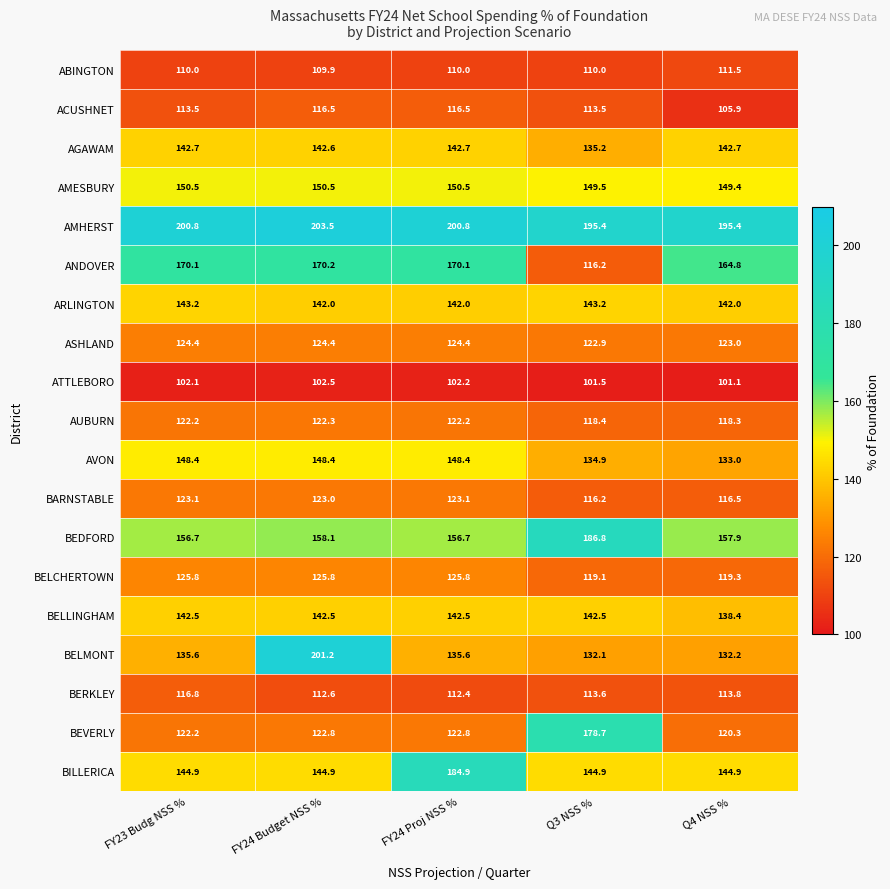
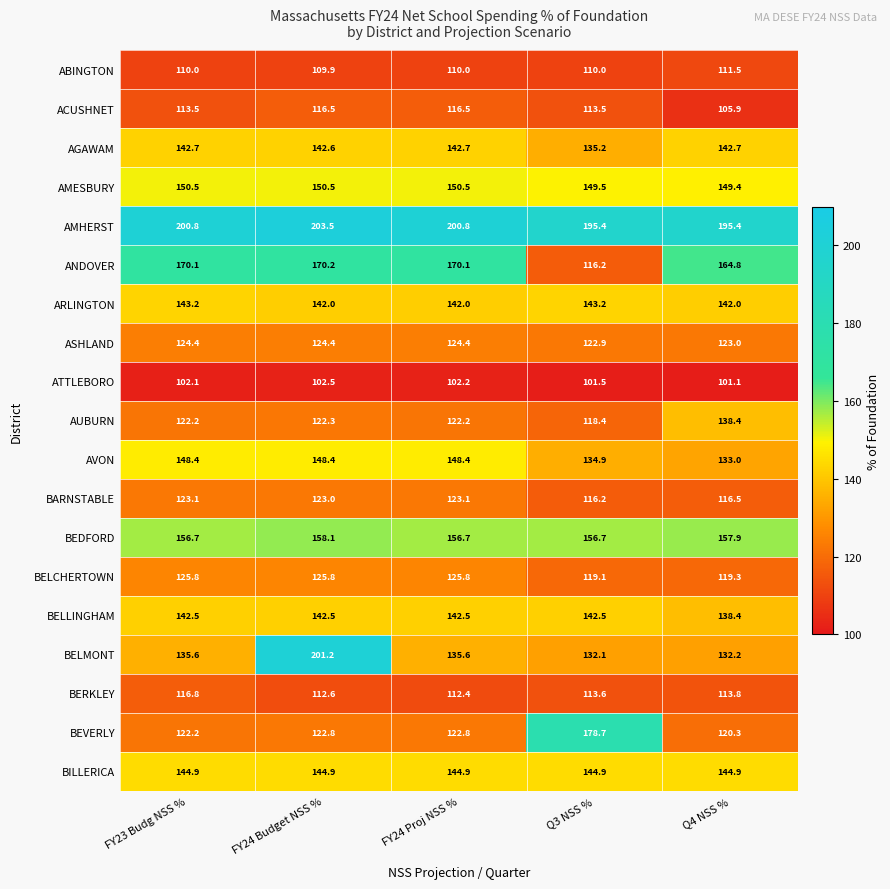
  {
    "ABINGTON": {
      "FY23 Budg NSS %": 110.0,
      "FY24 Budget NSS %": 109.9,
      "FY24 Proj NSS %": 110.0,
      "Q3 NSS %": 110.0,
      "Q4 NSS %": 111.5
    },
    "ACUSHNET": {
      "FY23 Budg NSS %": 113.5,
      "FY24 Budget NSS %": 116.5,
      "FY24 Proj NSS %": 116.5,
      "Q3 NSS %": 113.5,
      "Q4 NSS %": 105.9
    },
    "AGAWAM": {
      "FY23 Budg NSS %": 142.7,
      "FY24 Budget NSS %": 142.6,
      "FY24 Proj NSS %": 142.7,
      "Q3 NSS %": 135.2,
      "Q4 NSS %": 142.7
    },
    "AMESBURY": {
      "FY23 Budg NSS %": 150.5,
      "FY24 Budget NSS %": 150.5,
      "FY24 Proj NSS %": 150.5,
      "Q3 NSS %": 149.5,
      "Q4 NSS %": 149.4
    },
    "AMHERST": {
      "FY23 Budg NSS %": 200.8,
      "FY24 Budget NSS %": 203.5,
      "FY24 Proj NSS %": 200.8,
      "Q3 NSS %": 195.4,
      "Q4 NSS %": 195.4
    },
    "ANDOVER": {
      "FY23 Budg NSS %": 170.1,
      "FY24 Budget NSS %": 170.2,
      "FY24 Proj NSS %": 170.1,
      "Q3 NSS %": 116.2,
      "Q4 NSS %": 164.8
    },
    "ARLINGTON": {
      "FY23 Budg NSS %": 143.2,
      "FY24 Budget NSS %": 142.0,
      "FY24 Proj NSS %": 142.0,
      "Q3 NSS %": 143.2,
      "Q4 NSS %": 142.0
    },
    "ASHLAND": {
      "FY23 Budg NSS %": 124.4,
      "FY24 Budget NSS %": 124.4,
      "FY24 Proj NSS %": 124.4,
      "Q3 NSS %": 122.9,
      "Q4 NSS %": 123.0
    },
    "ATTLEBORO": {
      "FY23 Budg NSS %": 102.1,
      "FY24 Budget NSS %": 102.5,
      "FY24 Proj NSS %": 102.2,
      "Q3 NSS %": 101.5,
      "Q4 NSS %": 101.1
    },
    "AUBURN": {
      "FY23 Budg NSS %": 122.2,
      "FY24 Budget NSS %": 122.3,
      "FY24 Proj NSS %": 122.2,
      "Q3 NSS %": 118.4,
-     "Q4 NSS %": 118.3
+     "Q4 NSS %": 138.4
    },
    "AVON": {
      "FY23 Budg NSS %": 148.4,
      "FY24 Budget NSS %": 148.4,
      "FY24 Proj NSS %": 148.4,
      "Q3 NSS %": 134.9,
      "Q4 NSS %": 133.0
    },
    "BARNSTABLE": {
      "FY23 Budg NSS %": 123.1,
      "FY24 Budget NSS %": 123.0,
      "FY24 Proj NSS %": 123.1,
      "Q3 NSS %": 116.2,
      "Q4 NSS %": 116.5
    },
    "BEDFORD": {
      "FY23 Budg NSS %": 156.7,
      "FY24 Budget NSS %": 158.1,
      "FY24 Proj NSS %": 156.7,
-     "Q3 NSS %": 186.8,
+     "Q3 NSS %": 156.7,
      "Q4 NSS %": 157.9
    },
    "BELCHERTOWN": {
      "FY23 Budg NSS %": 125.8,
      "FY24 Budget NSS %": 125.8,
      "FY24 Proj NSS %": 125.8,
      "Q3 NSS %": 119.1,
      "Q4 NSS %": 119.3
    },
    "BELLINGHAM": {
      "FY23 Budg NSS %": 142.5,
      "FY24 Budget NSS %": 142.5,
      "FY24 Proj NSS %": 142.5,
      "Q3 NSS %": 142.5,
      "Q4 NSS %": 138.4
    },
    "BELMONT": {
      "FY23 Budg NSS %": 135.6,
      "FY24 Budget NSS %": 201.2,
      "FY24 Proj NSS %": 135.6,
      "Q3 NSS %": 132.1,
      "Q4 NSS %": 132.2
    },
    "BERKLEY": {
      "FY23 Budg NSS %": 116.8,
      "FY24 Budget NSS %": 112.6,
      "FY24 Proj NSS %": 112.4,
      "Q3 NSS %": 113.6,
      "Q4 NSS %": 113.8
    },
    "BEVERLY": {
      "FY23 Budg NSS %": 122.2,
      "FY24 Budget NSS %": 122.8,
      "FY24 Proj NSS %": 122.8,
      "Q3 NSS %": 178.7,
      "Q4 NSS %": 120.3
    },
    "BILLERICA": {
      "FY23 Budg NSS %": 144.9,
      "FY24 Budget NSS %": 144.9,
-     "FY24 Proj NSS %": 184.9,
+     "FY24 Proj NSS %": 144.9,
      "Q3 NSS %": 144.9,
      "Q4 NSS %": 144.9
    }
  }
